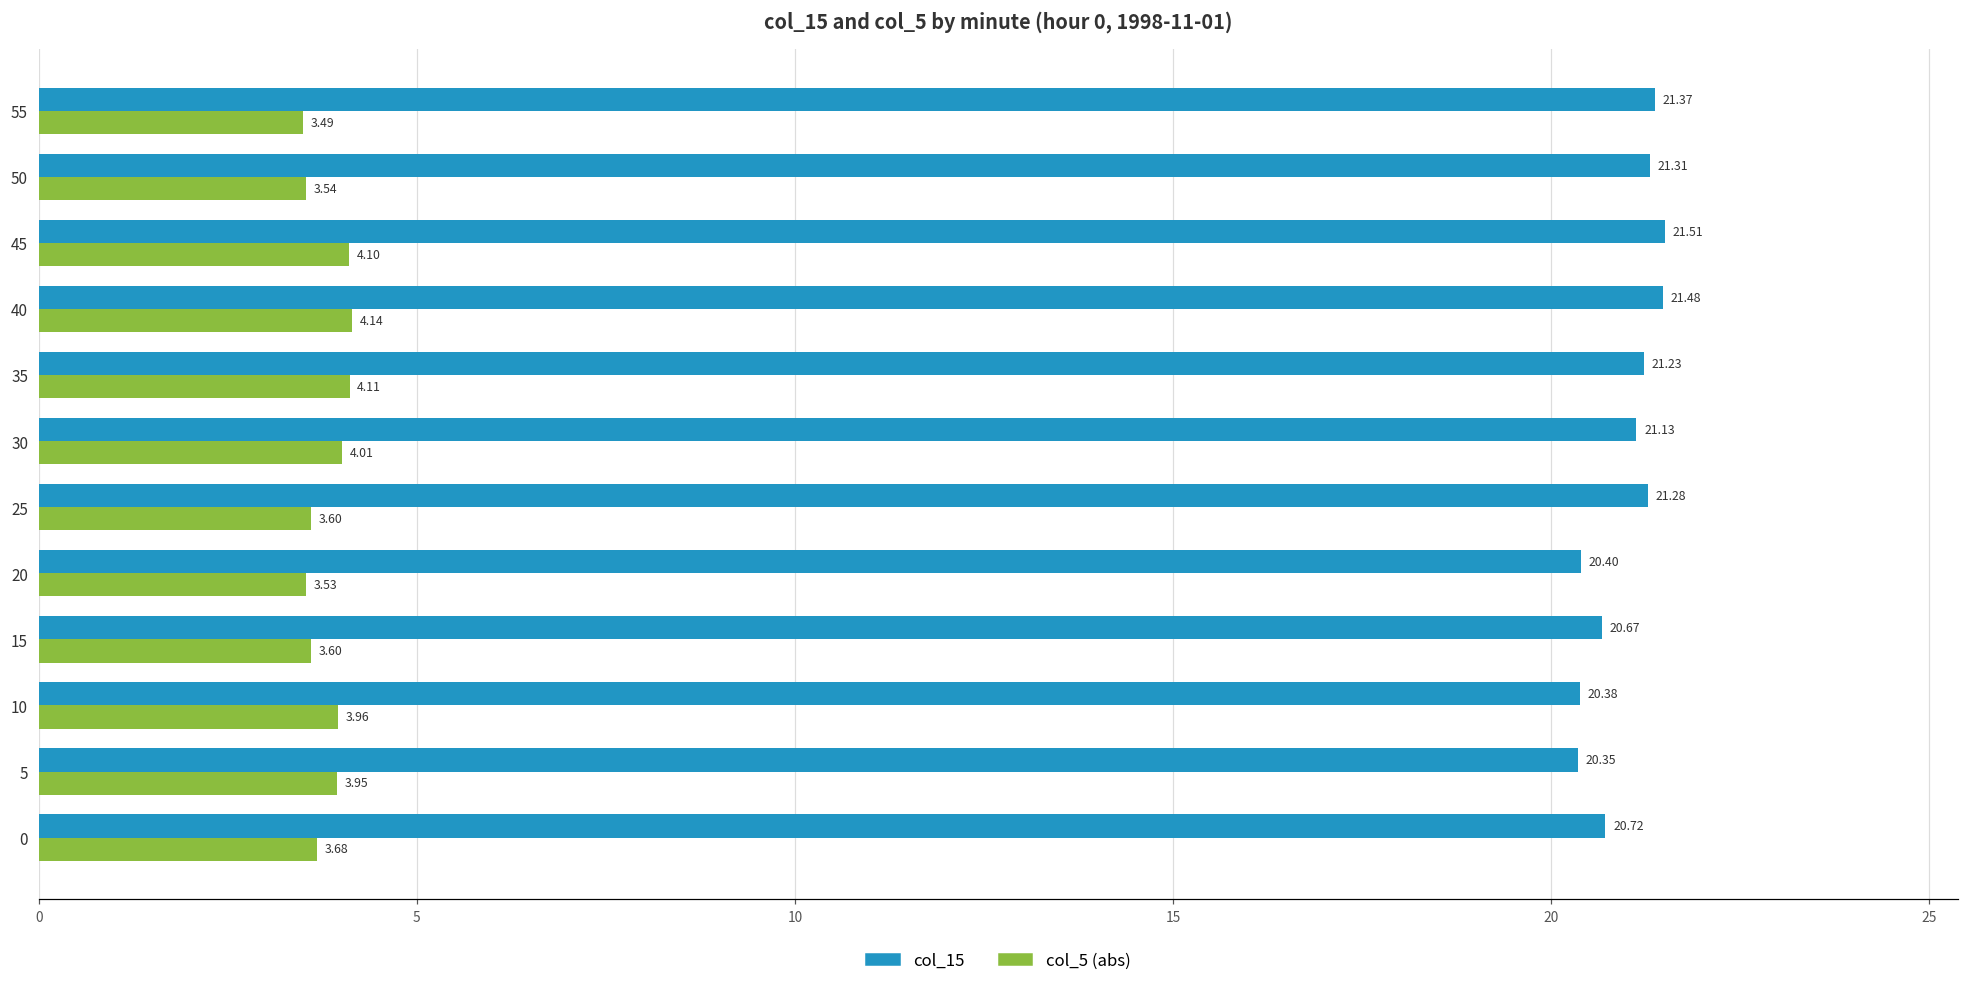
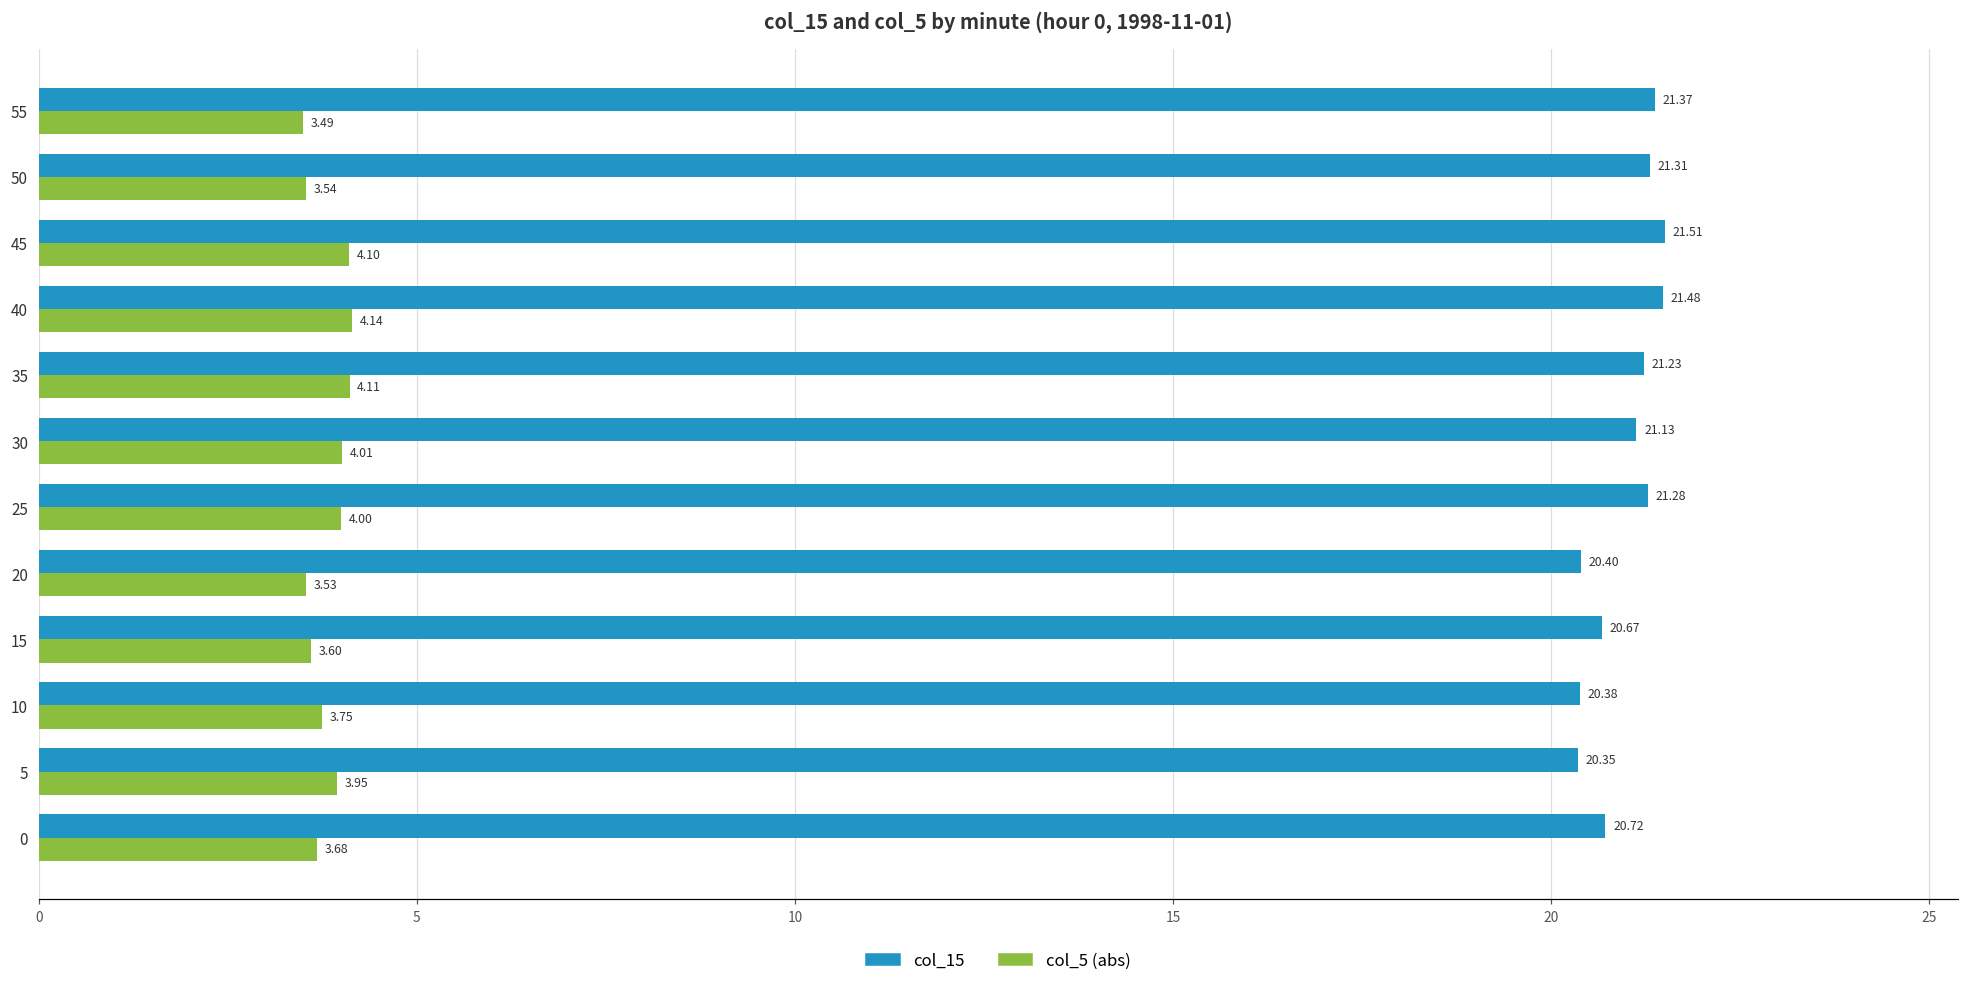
  {
    "col_15": {
      "55": 21.37,
      "50": 21.31,
      "45": 21.51,
      "40": 21.48,
      "35": 21.23,
      "30": 21.13,
      "25": 21.28,
      "20": 20.40,
      "15": 20.67,
      "10": 20.38,
      "5": 20.35,
      "0": 20.72
    },
    "col_5 (abs)": {
      "55": 3.49,
      "50": 3.54,
      "45": 4.10,
      "40": 4.14,
      "35": 4.11,
      "30": 4.01,
-     "25": 3.60,
+     "25": 4.00,
      "20": 3.53,
      "15": 3.60,
-     "10": 3.96,
+     "10": 3.75,
      "5": 3.95,
      "0": 3.68
    }
  }
